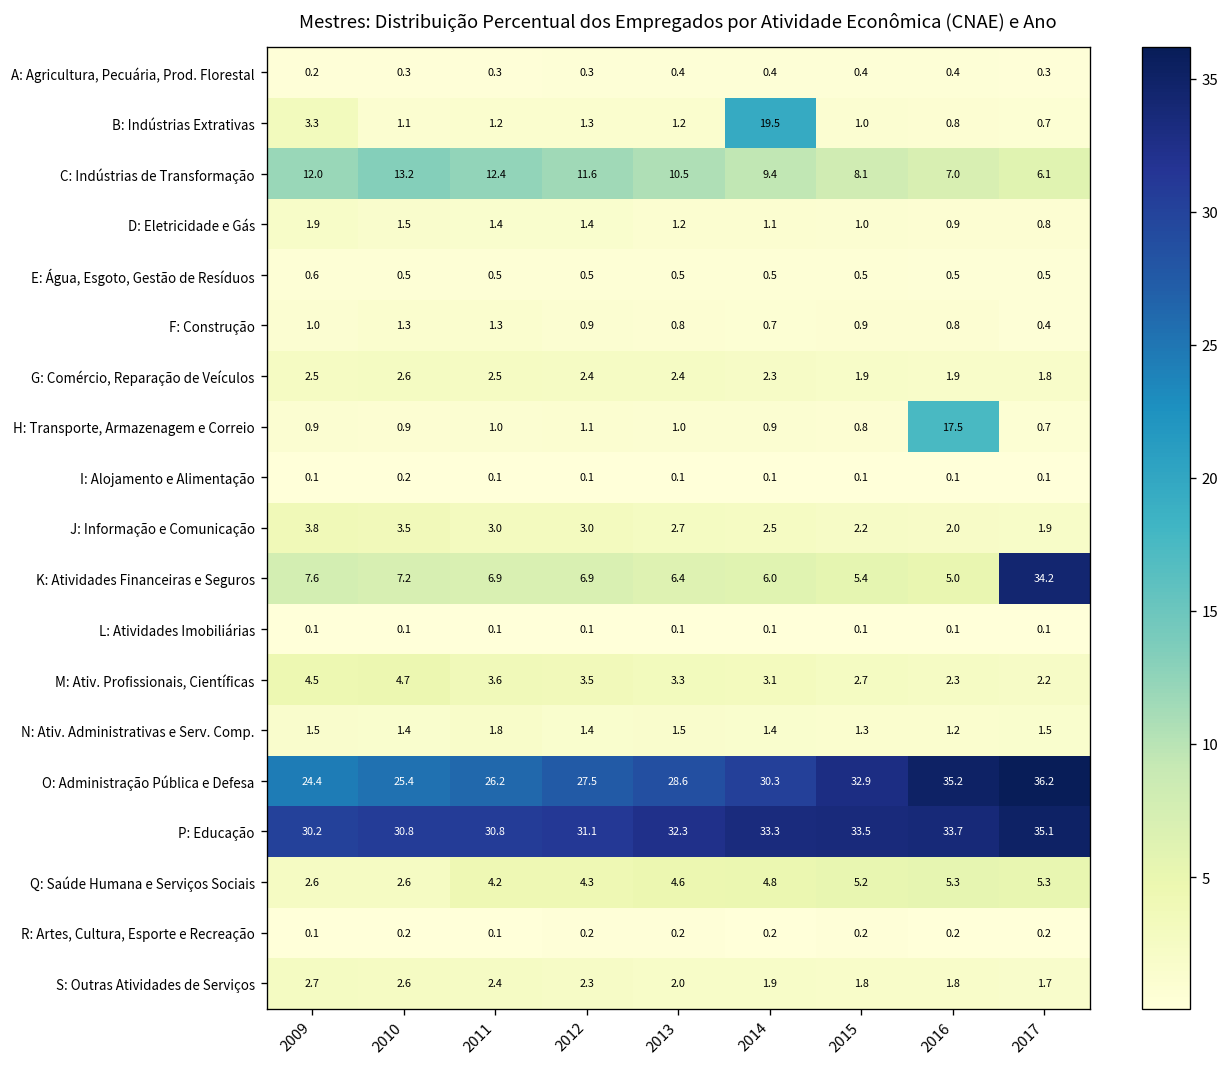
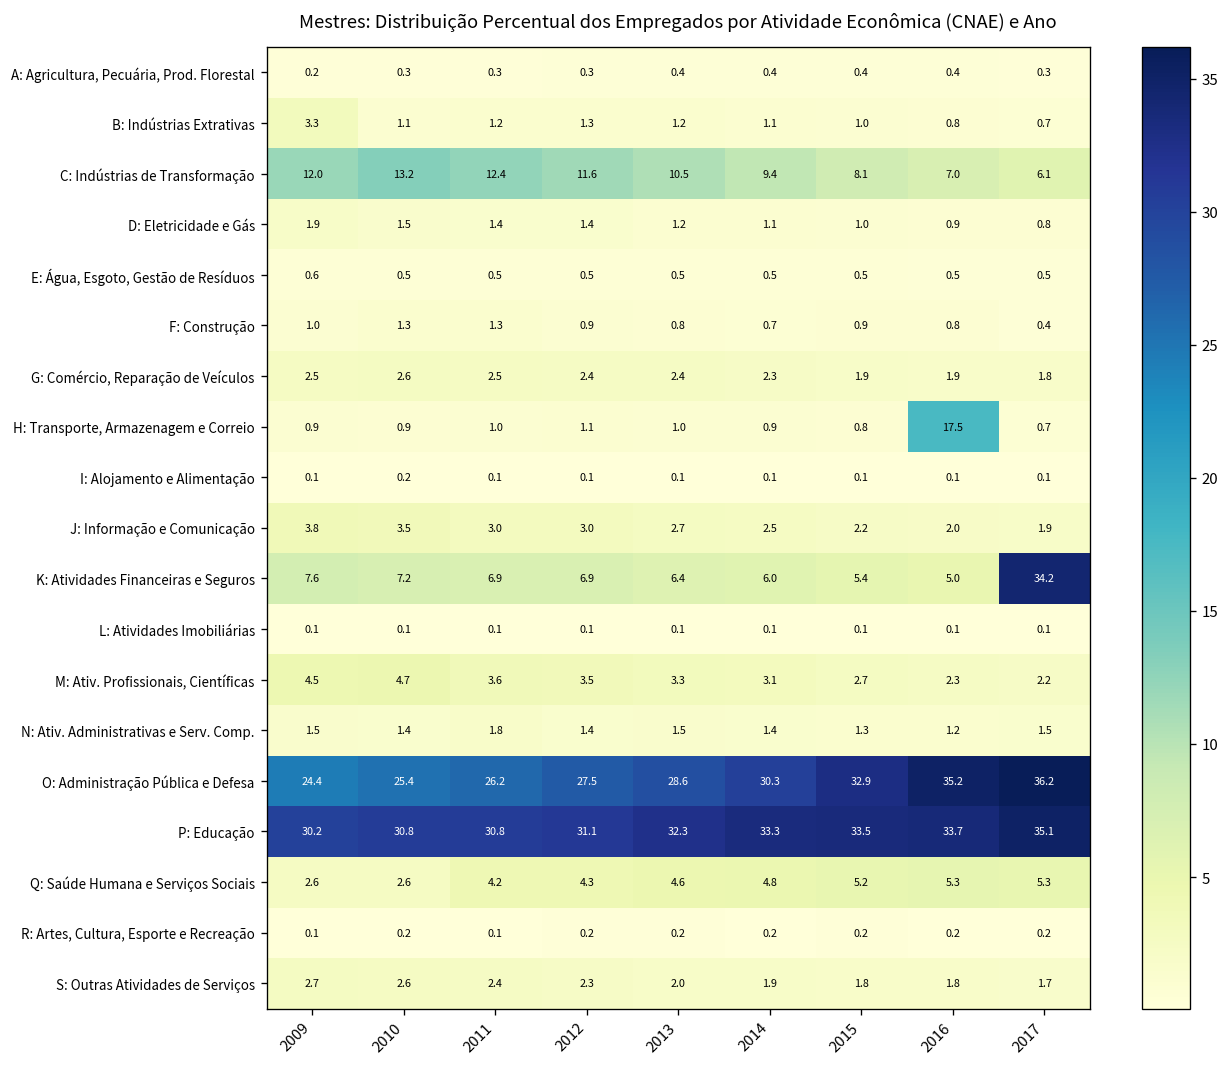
  {
    "A: Agricultura, Pecuária, Prod. Florestal": {
      "2009": 0.2,
      "2010": 0.3,
      "2011": 0.3,
      "2012": 0.3,
      "2013": 0.4,
      "2014": 0.4,
      "2015": 0.4,
      "2016": 0.4,
      "2017": 0.3
    },
    "B: Indústrias Extrativas": {
      "2009": 3.3,
      "2010": 1.1,
      "2011": 1.2,
      "2012": 1.3,
      "2013": 1.2,
-     "2014": 19.5,
+     "2014": 1.1,
      "2015": 1.0,
      "2016": 0.8,
      "2017": 0.7
    },
    "C: Indústrias de Transformação": {
      "2009": 12.0,
      "2010": 13.2,
      "2011": 12.4,
      "2012": 11.6,
      "2013": 10.5,
      "2014": 9.4,
      "2015": 8.1,
      "2016": 7.0,
      "2017": 6.1
    },
    "D: Eletricidade e Gás": {
      "2009": 1.9,
      "2010": 1.5,
      "2011": 1.4,
      "2012": 1.4,
      "2013": 1.2,
      "2014": 1.1,
      "2015": 1.0,
      "2016": 0.9,
      "2017": 0.8
    },
    "E: Água, Esgoto, Gestão de Resíduos": {
      "2009": 0.6,
      "2010": 0.5,
      "2011": 0.5,
      "2012": 0.5,
      "2013": 0.5,
      "2014": 0.5,
      "2015": 0.5,
      "2016": 0.5,
      "2017": 0.5
    },
    "F: Construção": {
      "2009": 1.0,
      "2010": 1.3,
      "2011": 1.3,
      "2012": 0.9,
      "2013": 0.8,
      "2014": 0.7,
      "2015": 0.9,
      "2016": 0.8,
      "2017": 0.4
    },
    "G: Comércio, Reparação de Veículos": {
      "2009": 2.5,
      "2010": 2.6,
      "2011": 2.5,
      "2012": 2.4,
      "2013": 2.4,
      "2014": 2.3,
      "2015": 1.9,
      "2016": 1.9,
      "2017": 1.8
    },
    "H: Transporte, Armazenagem e Correio": {
      "2009": 0.9,
      "2010": 0.9,
      "2011": 1.0,
      "2012": 1.1,
      "2013": 1.0,
      "2014": 0.9,
      "2015": 0.8,
      "2016": 17.5,
      "2017": 0.7
    },
    "I: Alojamento e Alimentação": {
      "2009": 0.1,
      "2010": 0.2,
      "2011": 0.1,
      "2012": 0.1,
      "2013": 0.1,
      "2014": 0.1,
      "2015": 0.1,
      "2016": 0.1,
      "2017": 0.1
    },
    "J: Informação e Comunicação": {
      "2009": 3.8,
      "2010": 3.5,
      "2011": 3.0,
      "2012": 3.0,
      "2013": 2.7,
      "2014": 2.5,
      "2015": 2.2,
      "2016": 2.0,
      "2017": 1.9
    },
    "K: Atividades Financeiras e Seguros": {
      "2009": 7.6,
      "2010": 7.2,
      "2011": 6.9,
      "2012": 6.9,
      "2013": 6.4,
      "2014": 6.0,
      "2015": 5.4,
      "2016": 5.0,
      "2017": 34.2
    },
    "L: Atividades Imobiliárias": {
      "2009": 0.1,
      "2010": 0.1,
      "2011": 0.1,
      "2012": 0.1,
      "2013": 0.1,
      "2014": 0.1,
      "2015": 0.1,
      "2016": 0.1,
      "2017": 0.1
    },
    "M: Ativ. Profissionais, Científicas": {
      "2009": 4.5,
      "2010": 4.7,
      "2011": 3.6,
      "2012": 3.5,
      "2013": 3.3,
      "2014": 3.1,
      "2015": 2.7,
      "2016": 2.3,
      "2017": 2.2
    },
    "N: Ativ. Administrativas e Serv. Comp.": {
      "2009": 1.5,
      "2010": 1.4,
      "2011": 1.8,
      "2012": 1.4,
      "2013": 1.5,
      "2014": 1.4,
      "2015": 1.3,
      "2016": 1.2,
      "2017": 1.5
    },
    "O: Administração Pública e Defesa": {
      "2009": 24.4,
      "2010": 25.4,
      "2011": 26.2,
      "2012": 27.5,
      "2013": 28.6,
      "2014": 30.3,
      "2015": 32.9,
      "2016": 35.2,
      "2017": 36.2
    },
    "P: Educação": {
      "2009": 30.2,
      "2010": 30.8,
      "2011": 30.8,
      "2012": 31.1,
      "2013": 32.3,
      "2014": 33.3,
      "2015": 33.5,
      "2016": 33.7,
      "2017": 35.1
    },
    "Q: Saúde Humana e Serviços Sociais": {
      "2009": 2.6,
      "2010": 2.6,
      "2011": 4.2,
      "2012": 4.3,
      "2013": 4.6,
      "2014": 4.8,
      "2015": 5.2,
      "2016": 5.3,
      "2017": 5.3
    },
    "R: Artes, Cultura, Esporte e Recreação": {
      "2009": 0.1,
      "2010": 0.2,
      "2011": 0.1,
      "2012": 0.2,
      "2013": 0.2,
      "2014": 0.2,
      "2015": 0.2,
      "2016": 0.2,
      "2017": 0.2
    },
    "S: Outras Atividades de Serviços": {
      "2009": 2.7,
      "2010": 2.6,
      "2011": 2.4,
      "2012": 2.3,
      "2013": 2.0,
      "2014": 1.9,
      "2015": 1.8,
      "2016": 1.8,
      "2017": 1.7
    }
  }
